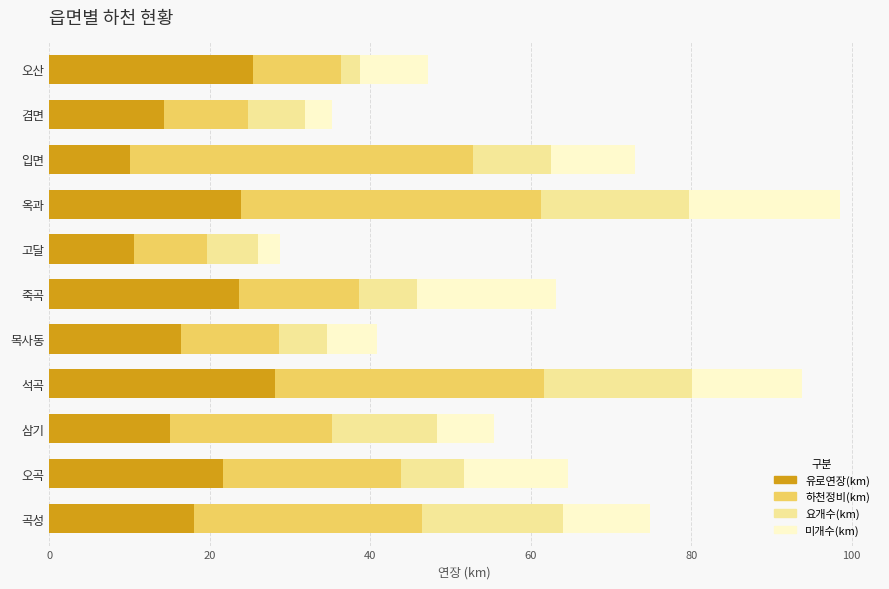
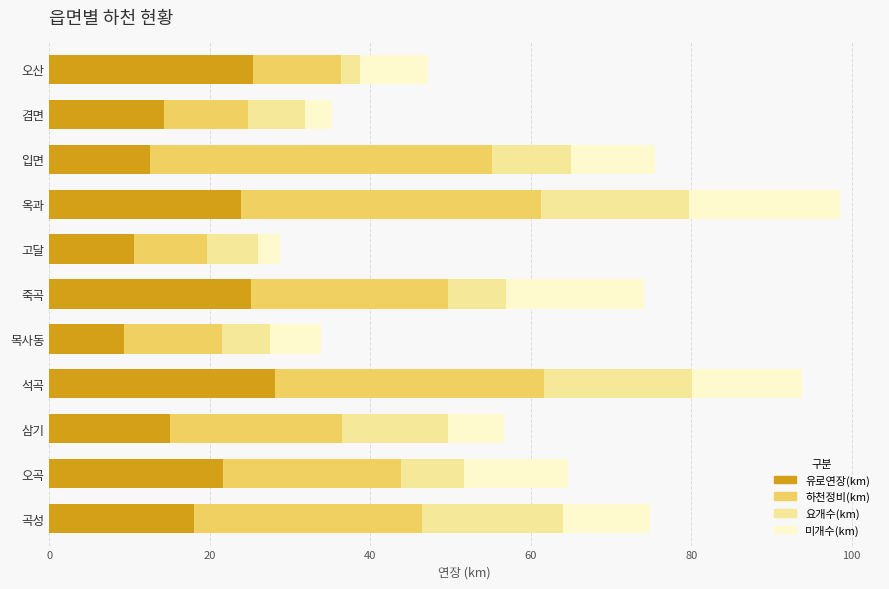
  {
    "유로연장(km)": {
      "오산": 25,
      "겸면": 14,
-     "입면": 10,
+     "입면": 13,
      "옥과": 24,
      "고달": 10,
-     "죽곡": 24,
-     "목사동": 16,
+     "죽곡": 25,
+     "목사동": 9,
      "석곡": 28,
      "삼기": 15,
      "오곡": 22,
      "곡성": 18
    },
    "하천정비(km)": {
      "오산": 11,
      "겸면": 10,
      "입면": 43,
      "옥과": 37,
      "고달": 9,
-     "죽곡": 15,
+     "죽곡": 25,
      "목사동": 12,
      "석곡": 33,
-     "삼기": 20,
+     "삼기": 21,
      "오곡": 22,
      "곡성": 28
    }
  }
